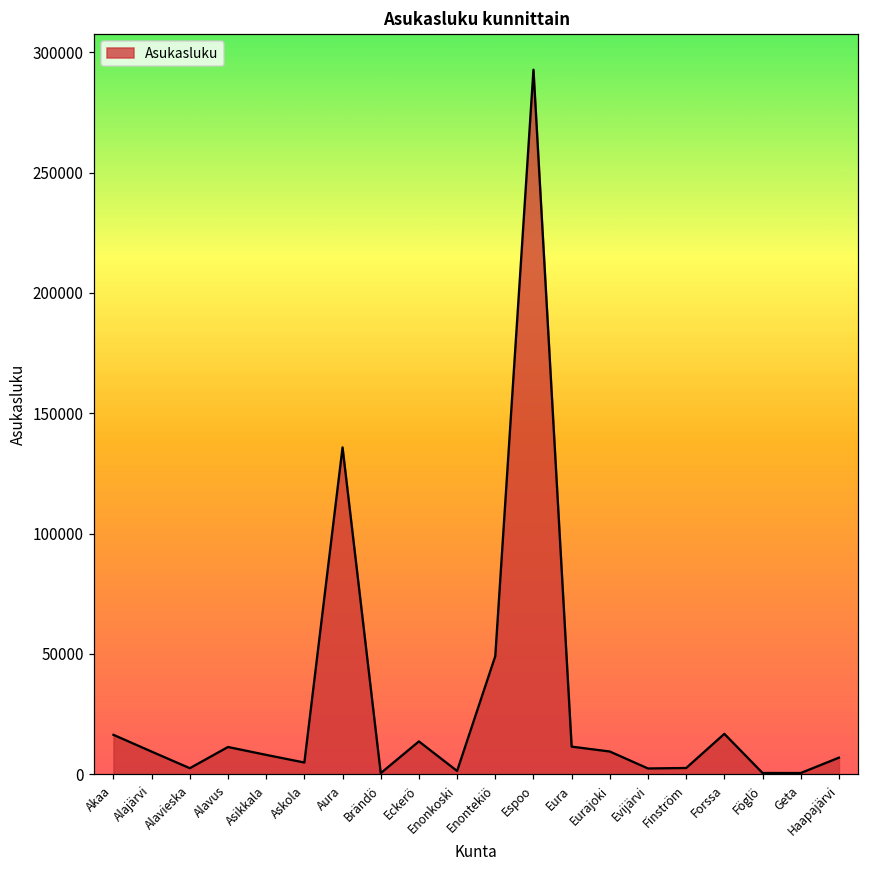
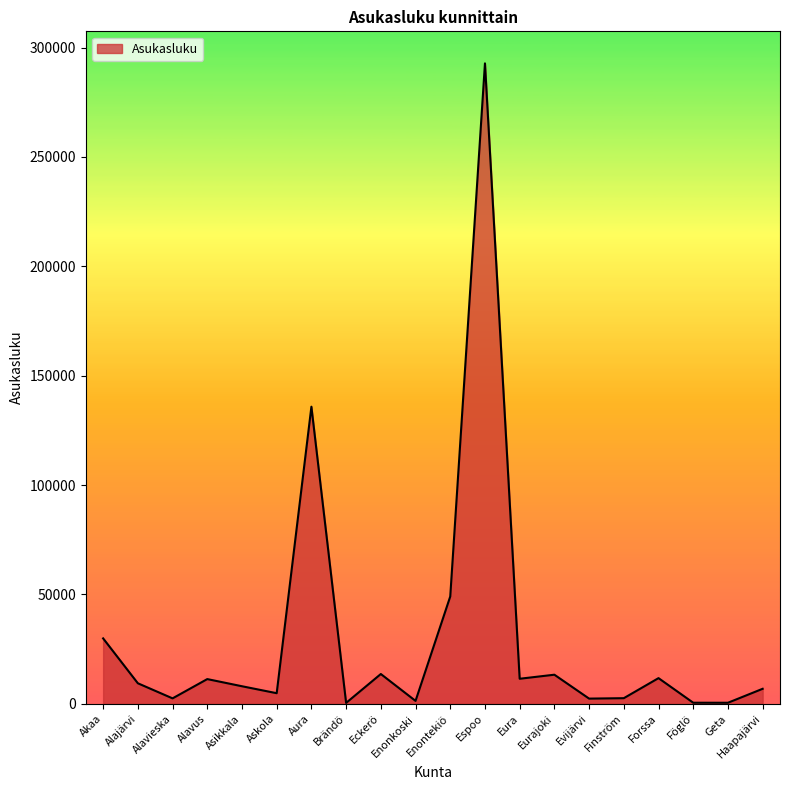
  {
-   "Akaa": 16000,
+   "Akaa": 30000,
    "Alajärvi": 9000,
    "Alavieska": 3000,
    "Alavus": 11000,
    "Asikkala": 8000,
    "Askola": 5000,
    "Aura": 136000,
    "Brändö": 0,
    "Eckerö": 14000,
    "Enonkoski": 1000,
    "Enontekiö": 49000,
    "Espoo": 293000,
    "Eura": 11000,
-   "Eurajoki": 9000,
+   "Eurajoki": 13000,
    "Evijärvi": 2000,
    "Finström": 3000,
-   "Forssa": 17000,
+   "Forssa": 12000,
    "Föglö": 1000,
    "Geta": 1000,
    "Haapajärvi": 7000
  }
